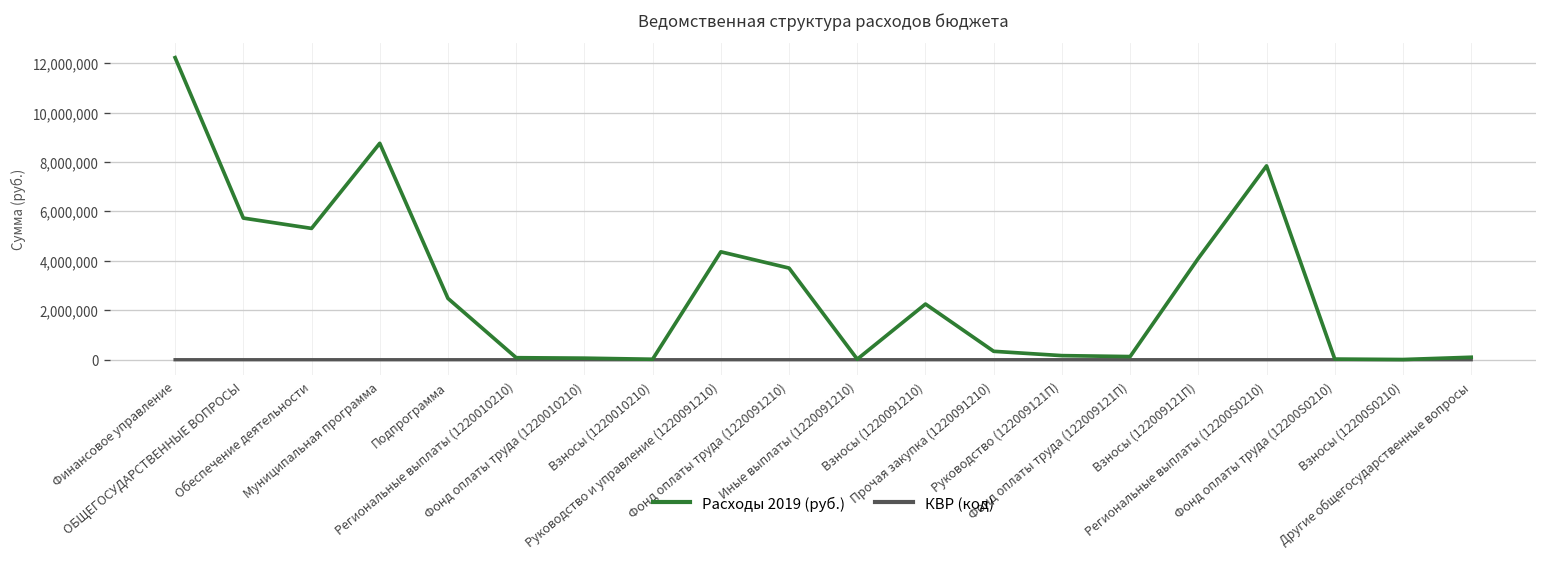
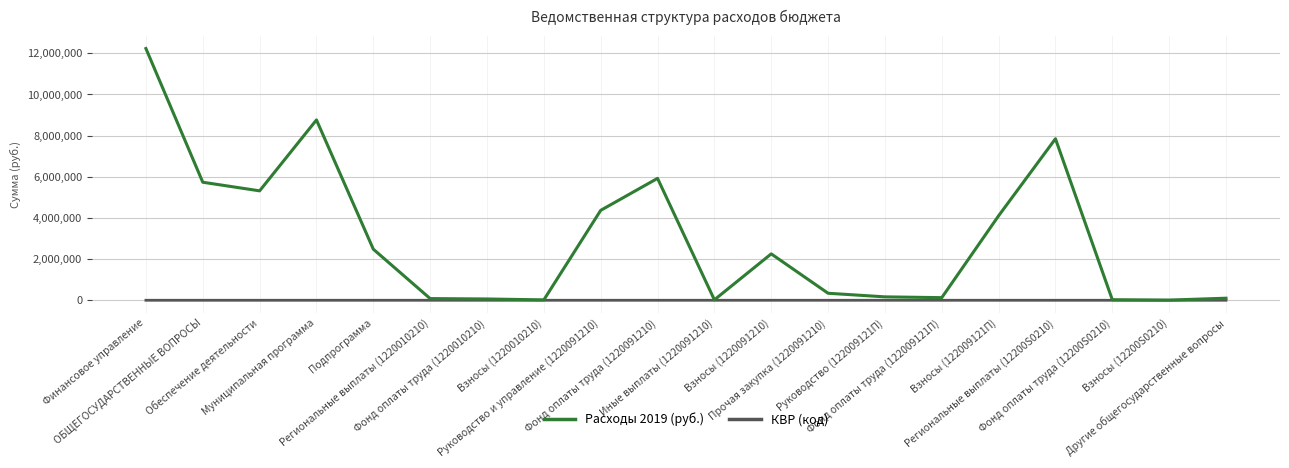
  {
    "Расходы 2019 (руб.)": {
      "Финансовое управление": "12,200,000",
      "ОБЩЕГОСУДАРСТВЕННЫЕ ВОПРОСЫ": "5,700,000",
      "Обеспечение деятельности": "5,300,000",
      "Муниципальная программа": "8,800,000",
      "Подпрограмма": "2,500,000",
      "Руководство и управление (1220091210)": "4,400,000",
-     "Фонд оплаты труда (1220091210)": "3,700,000",
+     "Фонд оплаты труда (1220091210)": "5,900,000",
      "Взносы (1220091210)": "2,300,000",
      "Прочая закупка (1220091210)": "300,000",
      "Руководство (122009121П)": "200,000",
      "Фонд оплаты труда (122009121П)": "100,000",
      "Взносы (122009121П)": "4,100,000",
      "Региональные выплаты (12200S0210)": "7,800,000"
    },
    "КВР (код)": {
      "Финансовое управление": "0",
      "ОБЩЕГОСУДАРСТВЕННЫЕ ВОПРОСЫ": "0",
      "Обеспечение деятельности": "0",
      "Муниципальная программа": "0",
      "Подпрограмма": "0",
      "Руководство и управление (1220091210)": "0",
      "Фонд оплаты труда (1220091210)": "0",
      "Взносы (1220091210)": "0",
      "Прочая закупка (1220091210)": "0",
      "Руководство (122009121П)": "0",
      "Фонд оплаты труда (122009121П)": "0",
      "Взносы (122009121П)": "0",
      "Региональные выплаты (12200S0210)": "0"
    }
  }
